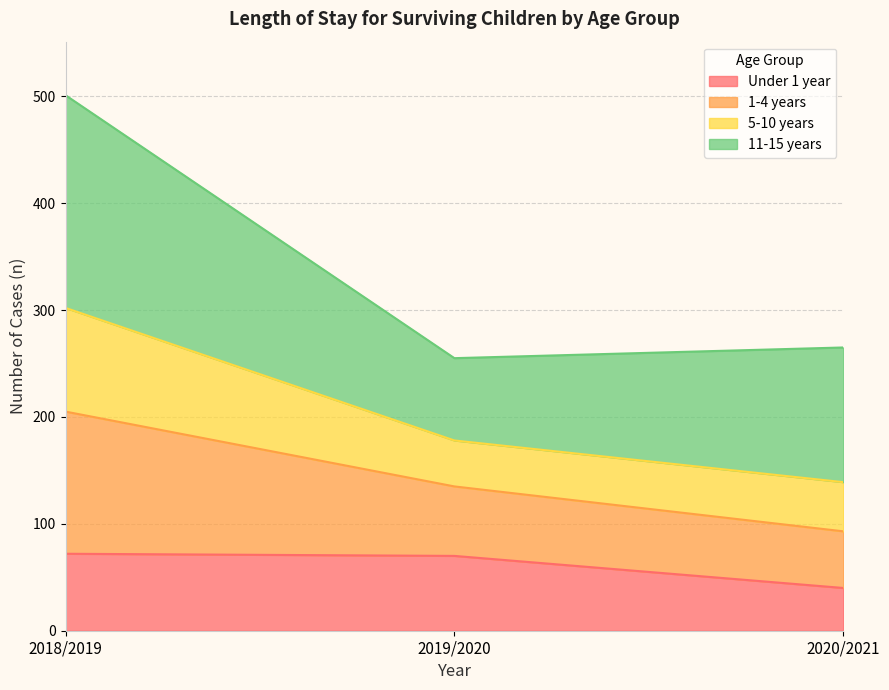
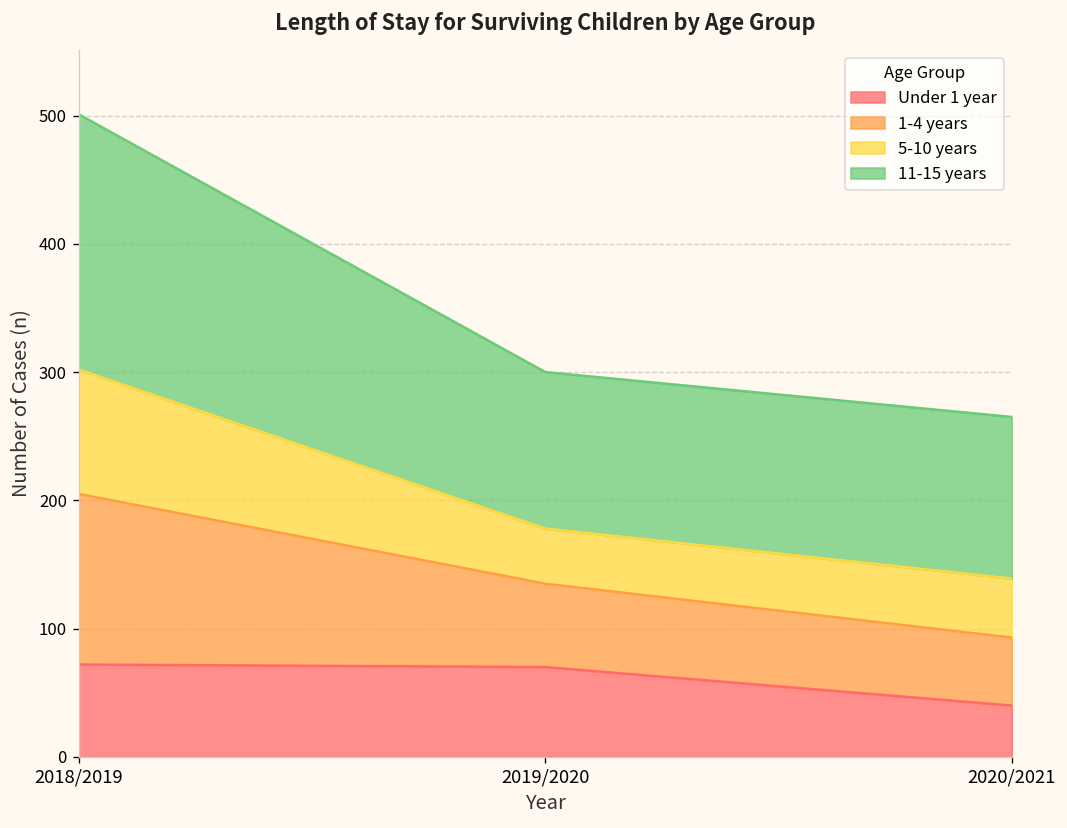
  {
    "Under 1 year": {
      "2018/2019": 72,
      "2019/2020": 70,
      "2020/2021": 40
    },
    "11-15 years": {
      "2018/2019": 199,
-     "2019/2020": 77,
+     "2019/2020": 122,
      "2020/2021": 126
    }
  }
